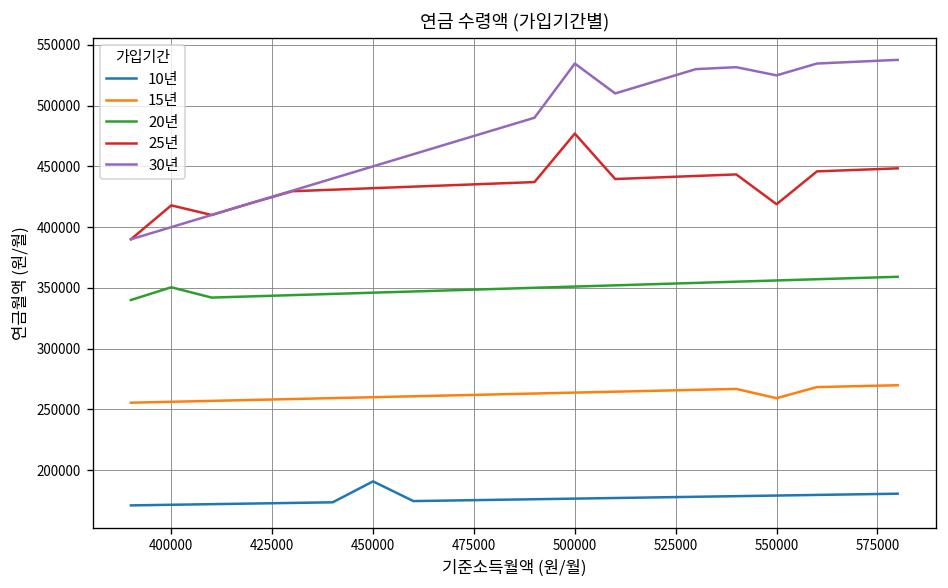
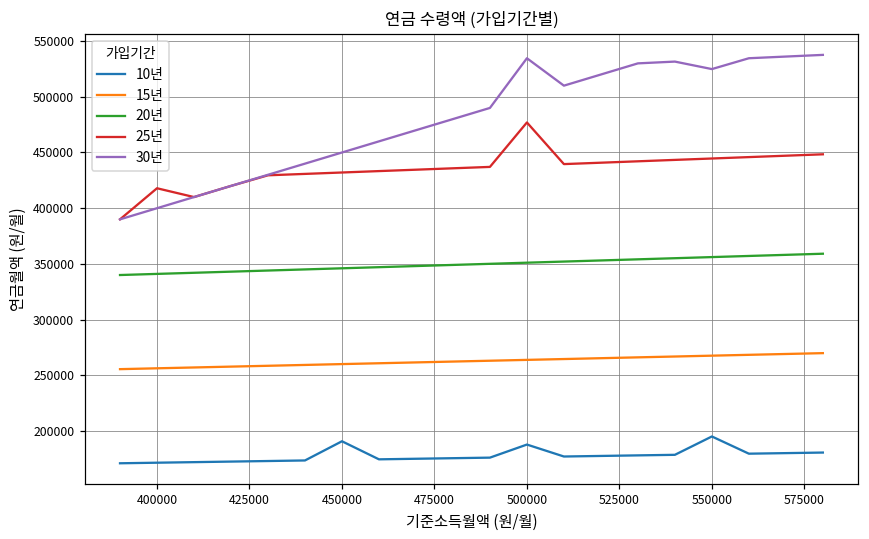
  {
    "10년": {
      "400000": 172000,
      "450000": 191000,
-     "500000": 177000,
-     "550000": 179000
+     "500000": 188000,
+     "550000": 195000
    },
    "15년": {
      "400000": 256000,
      "450000": 260000,
      "500000": 264000,
-     "550000": 259000
+     "550000": 268000
    },
    "20년": {
-     "400000": 351000,
+     "400000": 341000,
      "450000": 346000,
      "500000": 351000,
      "550000": 356000
    },
    "25년": {
      "400000": 418000,
      "450000": 432000,
      "500000": 477000,
-     "550000": 419000
+     "550000": 445000
    },
    "30년": {
      "400000": 400000,
      "450000": 450000,
      "500000": 535000,
      "550000": 525000
    }
  }
